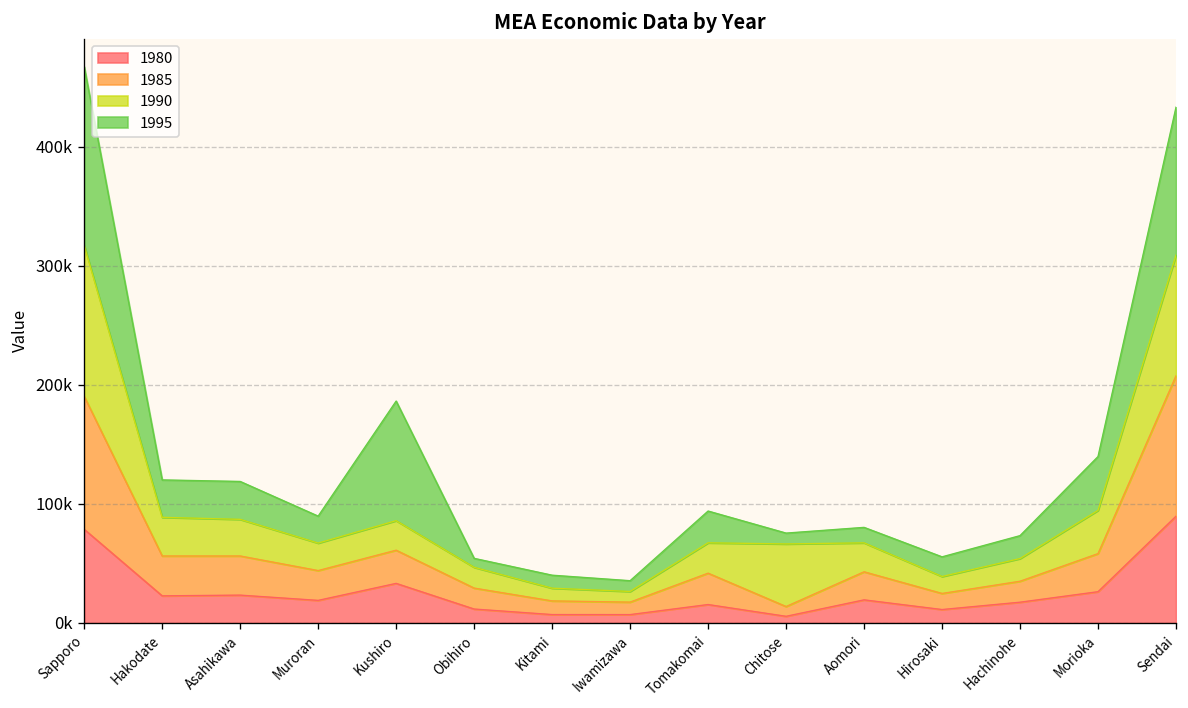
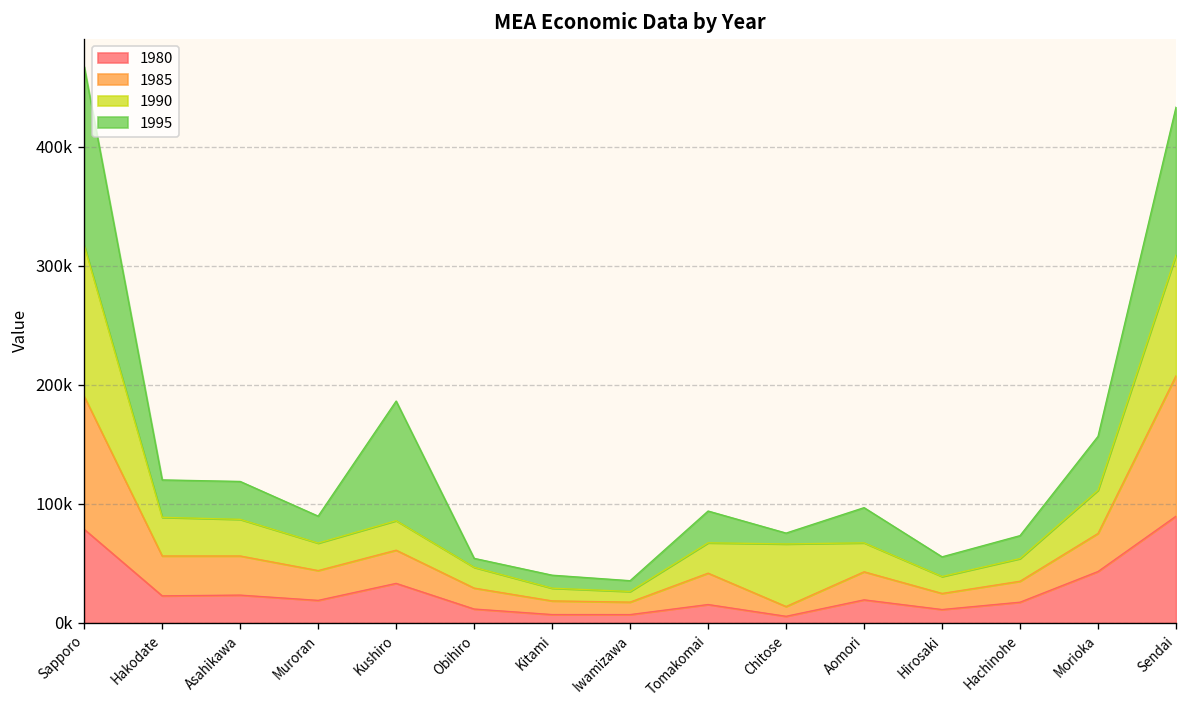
  {
    "1980": {
      "Sapporo": 80000,
      "Hakodate": 20000,
      "Asahikawa": 20000,
      "Muroran": 20000,
      "Kushiro": 30000,
      "Obihiro": 10000,
      "Kitami": 10000,
      "Iwamizawa": 10000,
      "Tomakomai": 20000,
      "Chitose": 10000,
      "Aomori": 20000,
      "Hirosaki": 10000,
      "Hachinohe": 20000,
-     "Morioka": 30000,
+     "Morioka": 40000,
      "Sendai": 90000
    },
    "1985": {
      "Sapporo": 110000,
      "Hakodate": 30000,
      "Asahikawa": 30000,
      "Muroran": 30000,
      "Kushiro": 30000,
      "Obihiro": 20000,
      "Kitami": 10000,
      "Iwamizawa": 10000,
      "Tomakomai": 30000,
      "Chitose": 10000,
      "Aomori": 20000,
      "Hirosaki": 10000,
      "Hachinohe": 20000,
      "Morioka": 30000,
      "Sendai": 120000
    },
    "1990": {
      "Sapporo": 130000,
      "Hakodate": 30000,
      "Asahikawa": 30000,
      "Muroran": 20000,
      "Kushiro": 20000,
      "Obihiro": 20000,
      "Kitami": 10000,
      "Iwamizawa": 10000,
      "Tomakomai": 30000,
      "Chitose": 50000,
      "Aomori": 20000,
      "Hirosaki": 10000,
      "Hachinohe": 20000,
      "Morioka": 40000,
      "Sendai": 100000
    },
    "1995": {
      "Sapporo": 150000,
      "Hakodate": 30000,
      "Asahikawa": 30000,
      "Muroran": 20000,
      "Kushiro": 100000,
      "Obihiro": 10000,
      "Kitami": 10000,
      "Iwamizawa": 10000,
      "Tomakomai": 30000,
      "Chitose": 10000,
-     "Aomori": 10000,
+     "Aomori": 30000,
      "Hirosaki": 20000,
      "Hachinohe": 20000,
      "Morioka": 50000,
      "Sendai": 120000
    }
  }
